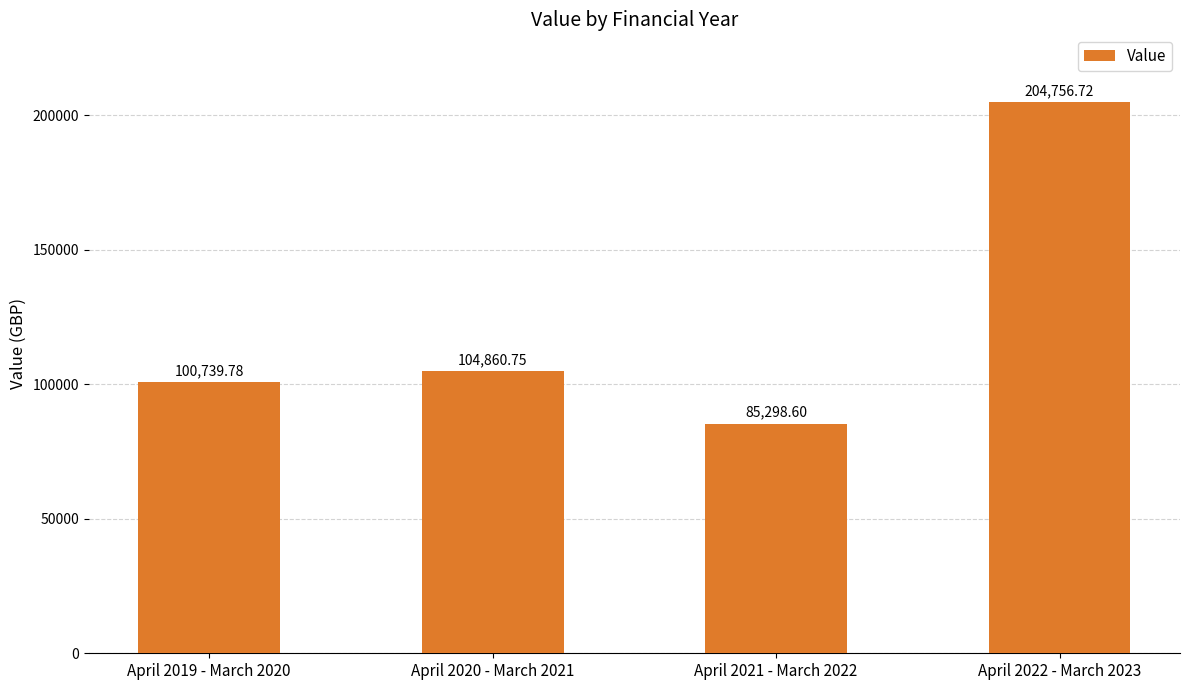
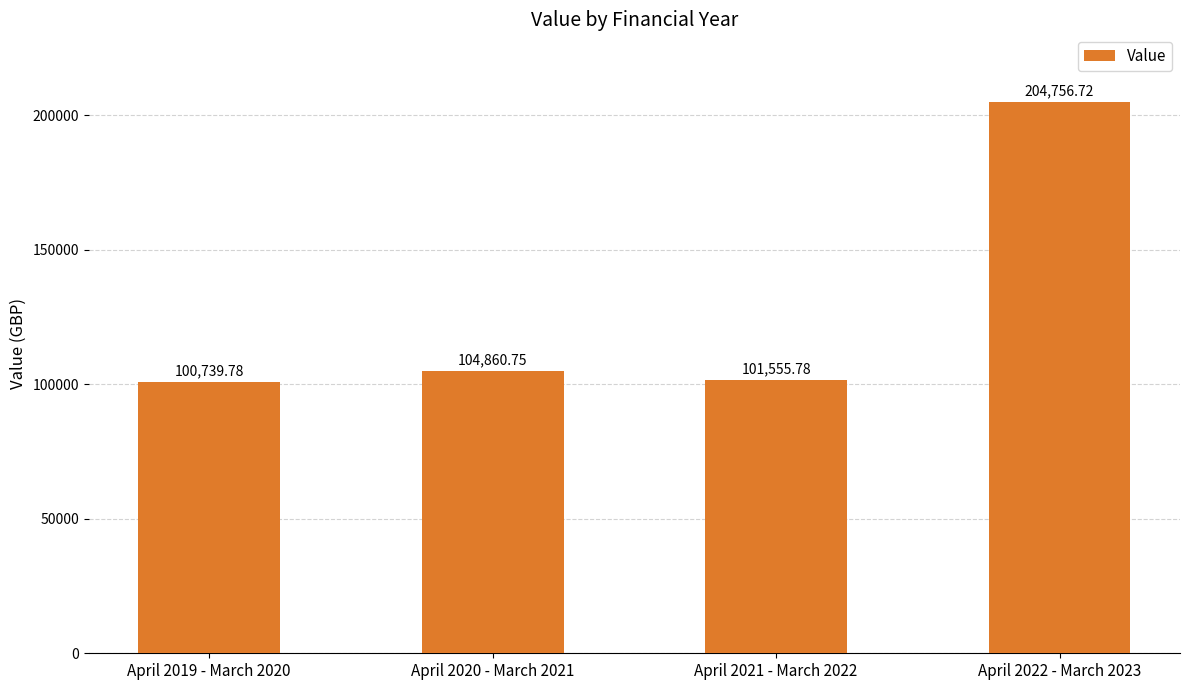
  {
    "April 2019 - March 2020": "100,739.78",
    "April 2020 - March 2021": "104,860.75",
-   "April 2021 - March 2022": "85,298.60",
+   "April 2021 - March 2022": "101,555.78",
    "April 2022 - March 2023": "204,756.72"
  }
